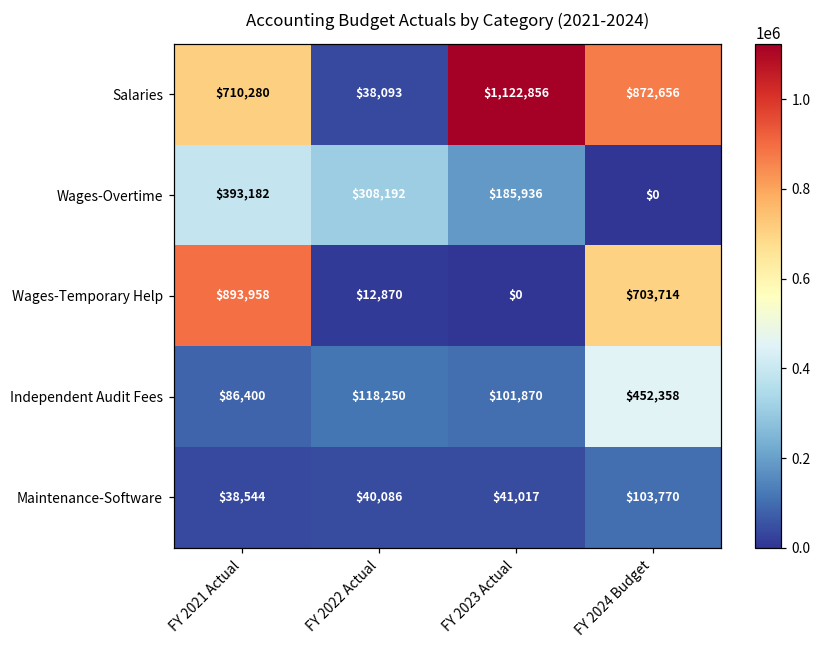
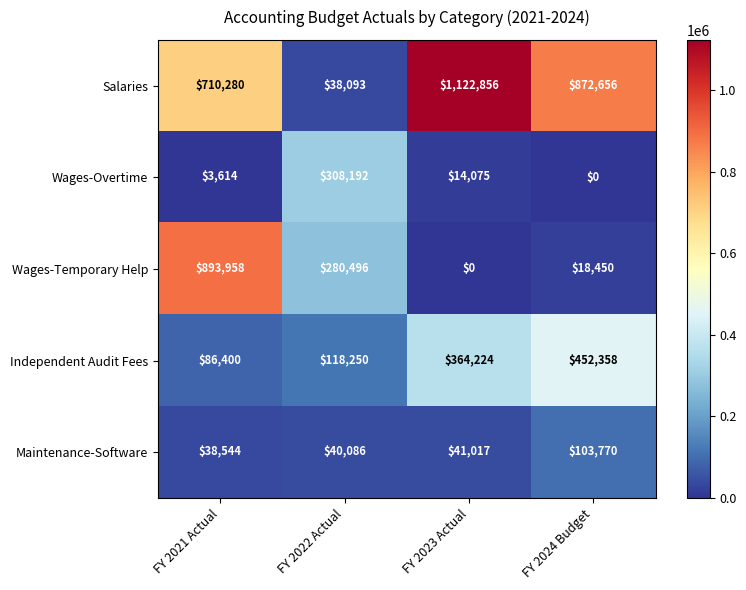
  {
    "Salaries": {
      "FY 2021 Actual": "$710,280",
      "FY 2022 Actual": "$38,093",
      "FY 2023 Actual": "$1,122,856",
      "FY 2024 Budget": "$872,656"
    },
    "Wages-Overtime": {
-     "FY 2021 Actual": "$393,182",
+     "FY 2021 Actual": "$3,614",
      "FY 2022 Actual": "$308,192",
-     "FY 2023 Actual": "$185,936",
+     "FY 2023 Actual": "$14,075",
      "FY 2024 Budget": "$0"
    },
    "Wages-Temporary Help": {
      "FY 2021 Actual": "$893,958",
-     "FY 2022 Actual": "$12,870",
+     "FY 2022 Actual": "$280,496",
      "FY 2023 Actual": "$0",
-     "FY 2024 Budget": "$703,714"
+     "FY 2024 Budget": "$18,450"
    },
    "Independent Audit Fees": {
      "FY 2021 Actual": "$86,400",
      "FY 2022 Actual": "$118,250",
-     "FY 2023 Actual": "$101,870",
+     "FY 2023 Actual": "$364,224",
      "FY 2024 Budget": "$452,358"
    },
    "Maintenance-Software": {
      "FY 2021 Actual": "$38,544",
      "FY 2022 Actual": "$40,086",
      "FY 2023 Actual": "$41,017",
      "FY 2024 Budget": "$103,770"
    }
  }
